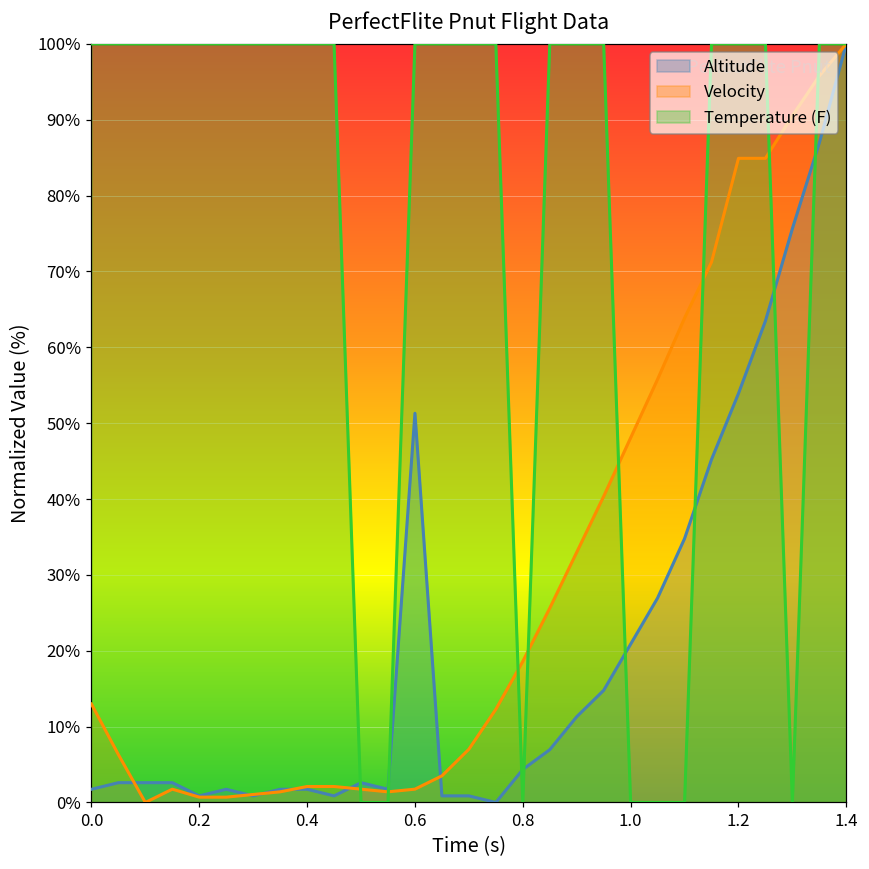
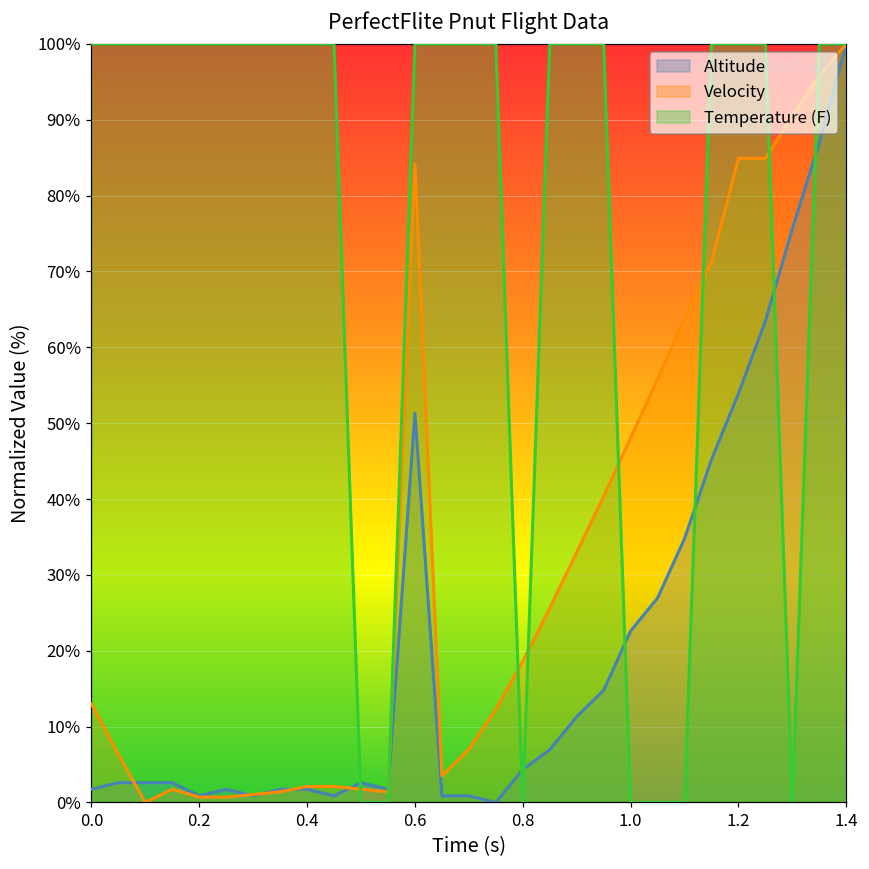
  {
    "Altitude": {
      "0.0": "2%",
      "0.6": "51%",
      "0.8": "4%",
-     "1.0": "21%",
+     "1.0": "23%",
      "1.2": "54%"
    },
    "Velocity": {
      "0.0": "13%",
-     "0.6": "2%",
+     "0.6": "84%",
      "0.8": "19%",
      "1.0": "48%",
      "1.2": "85%"
    },
    "Temperature (F)": {
      "0.0": "100%",
      "0.2": "100%",
      "0.4": "100%",
      "0.6": "100%",
      "0.8": "0%",
      "1.0": "0%",
      "1.2": "100%"
    }
  }
